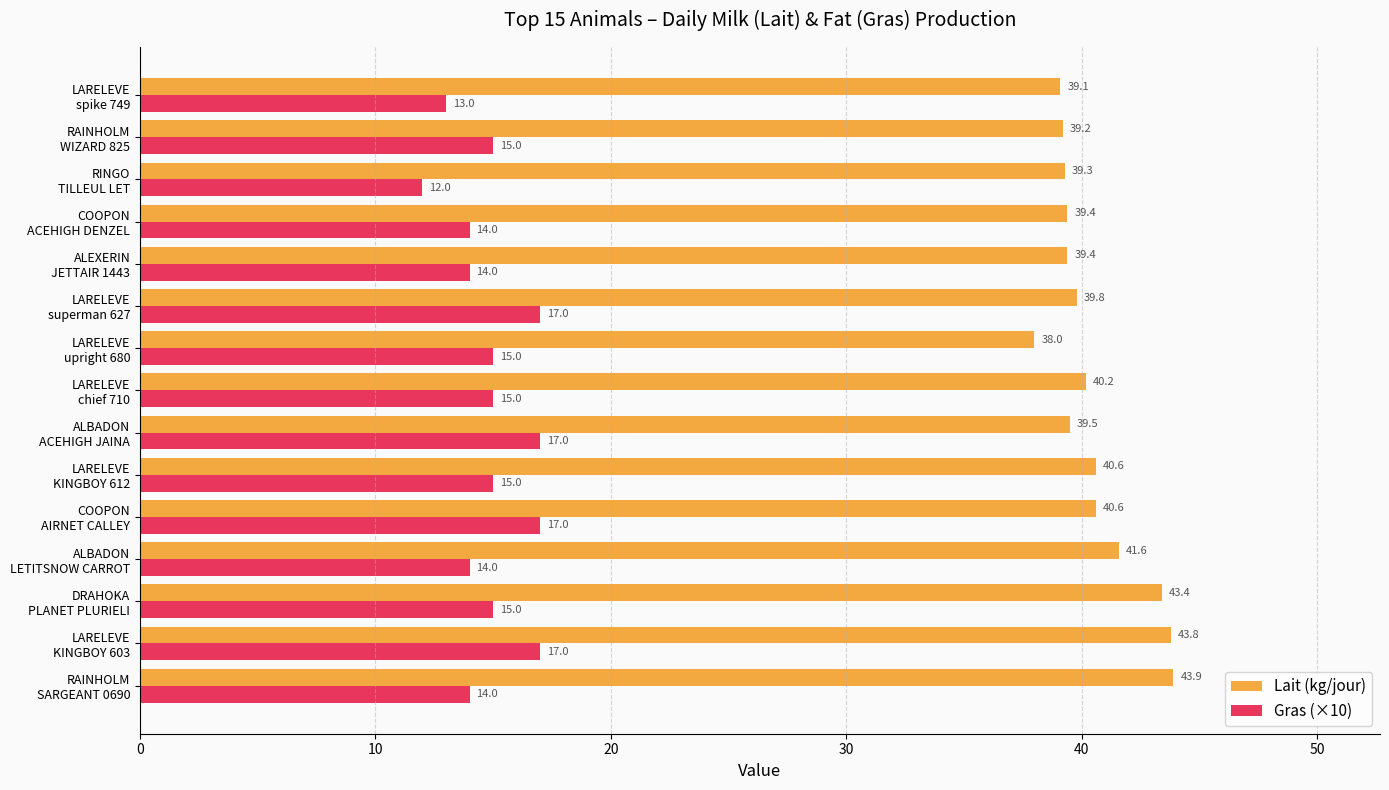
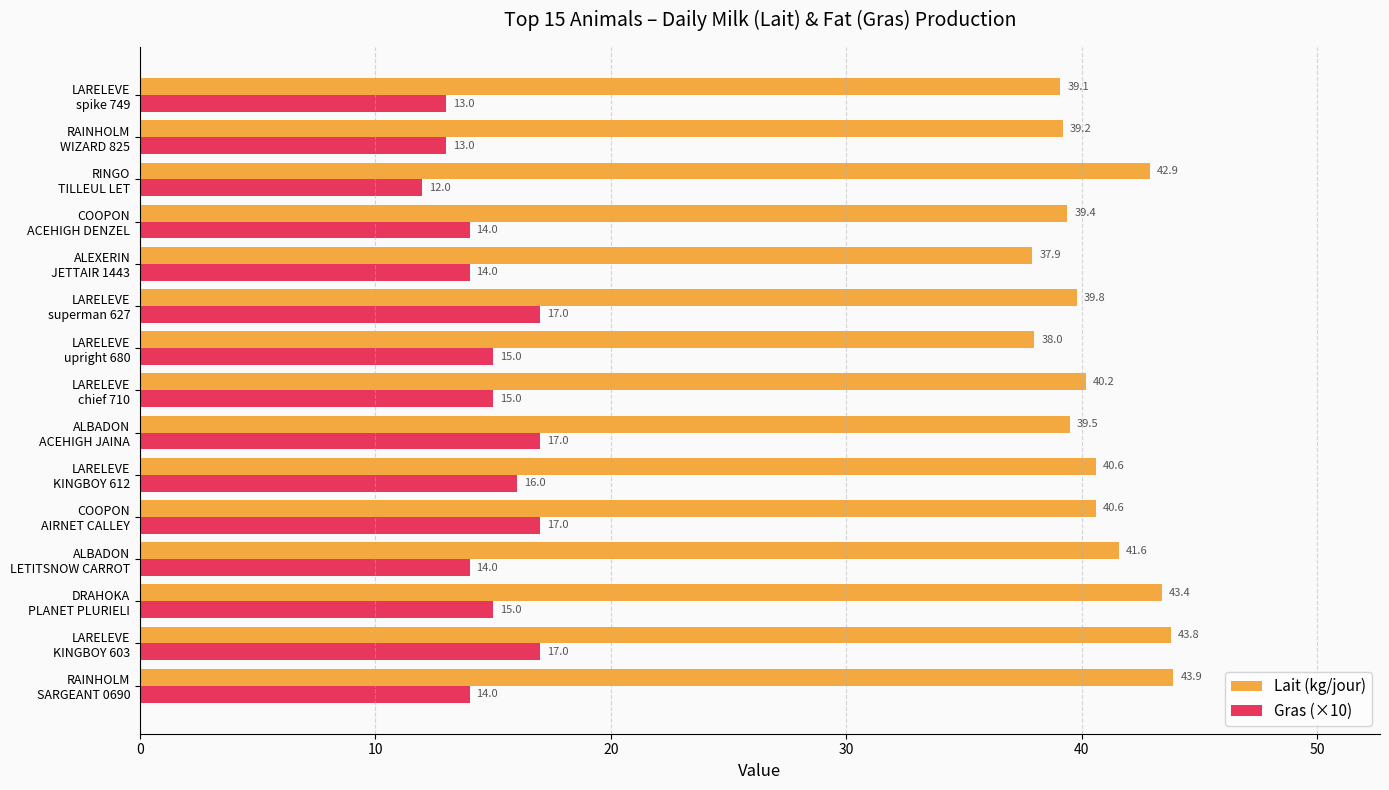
  {
    "Lait (kg/jour)": {
      "LARELEVE spike 749": 39.1,
      "RAINHOLM WIZARD 825": 39.2,
-     "RINGO TILLEUL LET": 39.3,
+     "RINGO TILLEUL LET": 42.9,
      "COOPON ACEHIGH DENZEL": 39.4,
-     "ALEXERIN JETTAIR 1443": 39.4,
+     "ALEXERIN JETTAIR 1443": 37.9,
      "LARELEVE superman 627": 39.8,
      "LARELEVE upright 680": 38.0,
      "LARELEVE chief 710": 40.2,
      "ALBADON ACEHIGH JAINA": 39.5,
      "LARELEVE KINGBOY 612": 40.6,
      "COOPON AIRNET CALLEY": 40.6,
      "ALBADON LETITSNOW CARROT": 41.6,
      "DRAHOKA PLANET PLURIELI": 43.4,
      "LARELEVE KINGBOY 603": 43.8,
      "RAINHOLM SARGEANT 0690": 43.9
    },
    "Gras (×10)": {
      "LARELEVE spike 749": 13.0,
-     "RAINHOLM WIZARD 825": 15.0,
+     "RAINHOLM WIZARD 825": 13.0,
      "RINGO TILLEUL LET": 12.0,
      "COOPON ACEHIGH DENZEL": 14.0,
      "ALEXERIN JETTAIR 1443": 14.0,
      "LARELEVE superman 627": 17.0,
      "LARELEVE upright 680": 15.0,
      "LARELEVE chief 710": 15.0,
      "ALBADON ACEHIGH JAINA": 17.0,
-     "LARELEVE KINGBOY 612": 15.0,
+     "LARELEVE KINGBOY 612": 16.0,
      "COOPON AIRNET CALLEY": 17.0,
      "ALBADON LETITSNOW CARROT": 14.0,
      "DRAHOKA PLANET PLURIELI": 15.0,
      "LARELEVE KINGBOY 603": 17.0,
      "RAINHOLM SARGEANT 0690": 14.0
    }
  }
